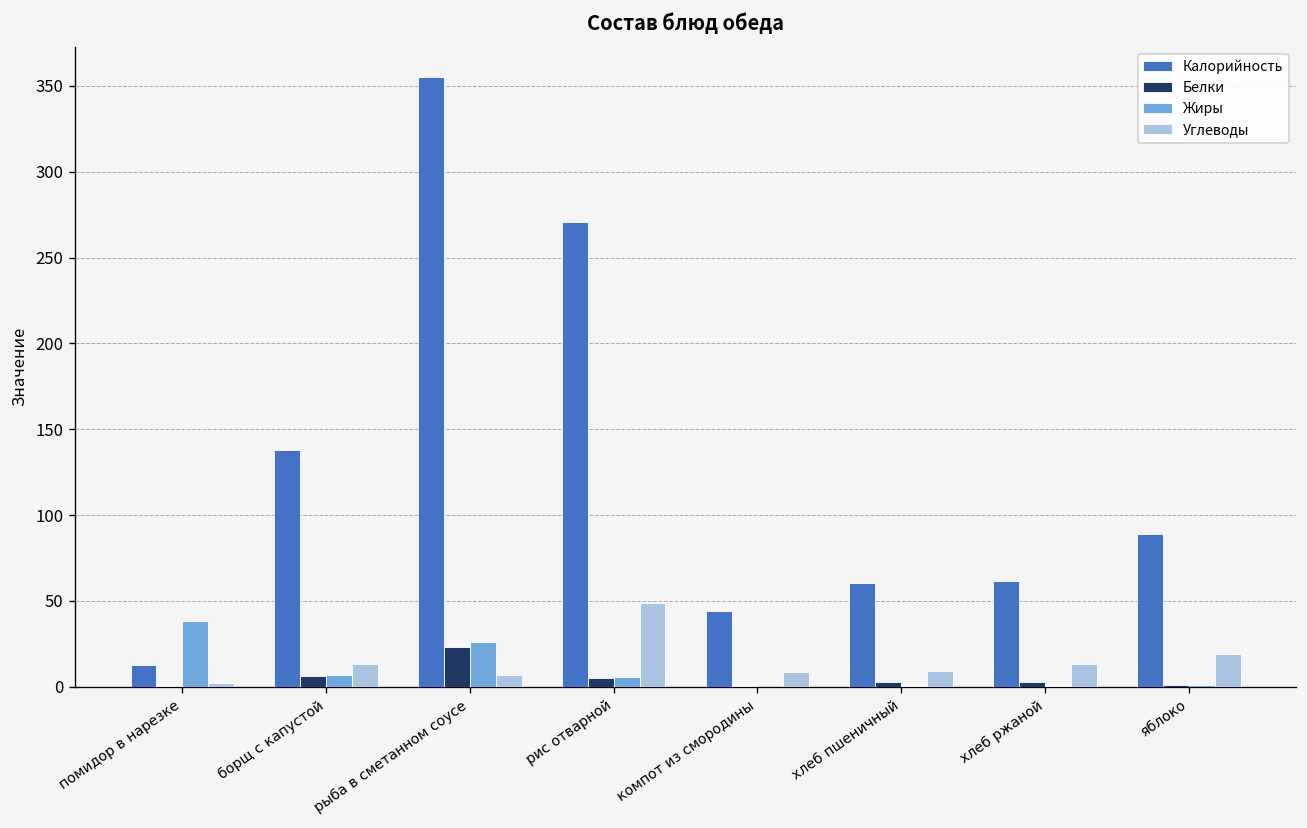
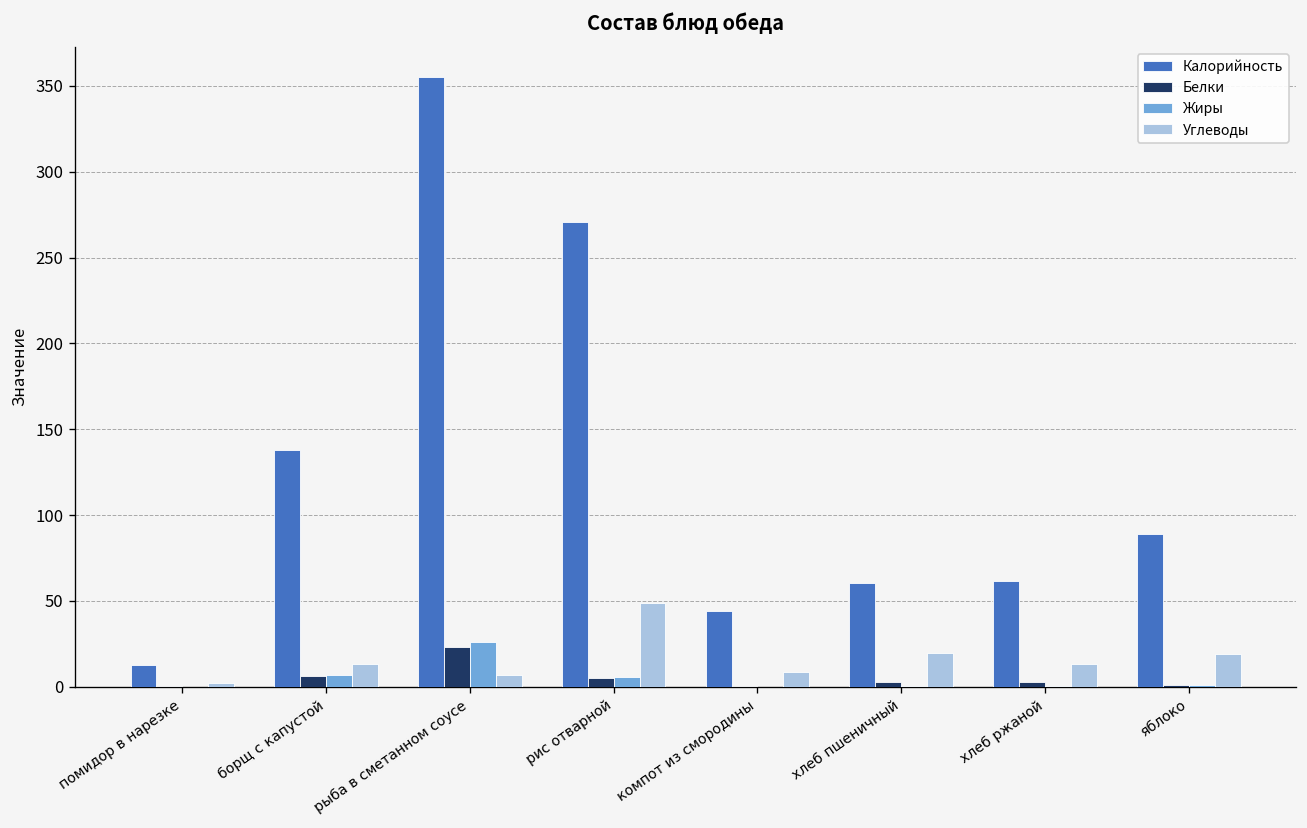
  {
    "Калорийность": {
      "помидор в нарезке": 13,
      "борщ с капустой": 138,
      "рыба в сметанном соусе": 355,
      "рис отварной": 271,
      "компот из смородины": 44,
      "хлеб пшеничный": 60,
      "хлеб ржаной": 62,
      "яблоко": 89
    },
    "Белки": {
      "борщ с капустой": 6,
      "рыба в сметанном соусе": 23,
      "рис отварной": 5,
      "хлеб пшеничный": 3,
      "хлеб ржаной": 3
    },
    "Жиры": {
-     "помидор в нарезке": 38,
+     "помидор в нарезке": 0,
      "борщ с капустой": 7,
      "рыба в сметанном соусе": 26,
      "рис отварной": 6
    },
    "Углеводы": {
      "помидор в нарезке": 2,
      "борщ с капустой": 13,
      "рыба в сметанном соусе": 7,
      "рис отварной": 49,
      "компот из смородины": 8,
-     "хлеб пшеничный": 9,
+     "хлеб пшеничный": 20,
      "хлеб ржаной": 13,
      "яблоко": 19
    }
  }
